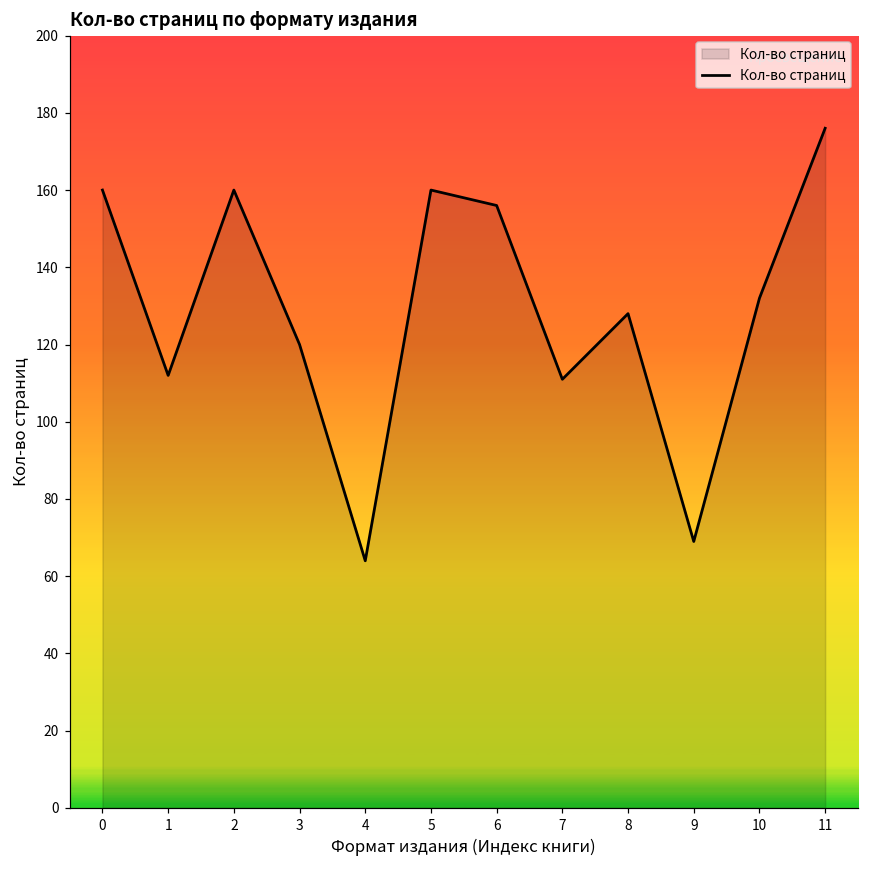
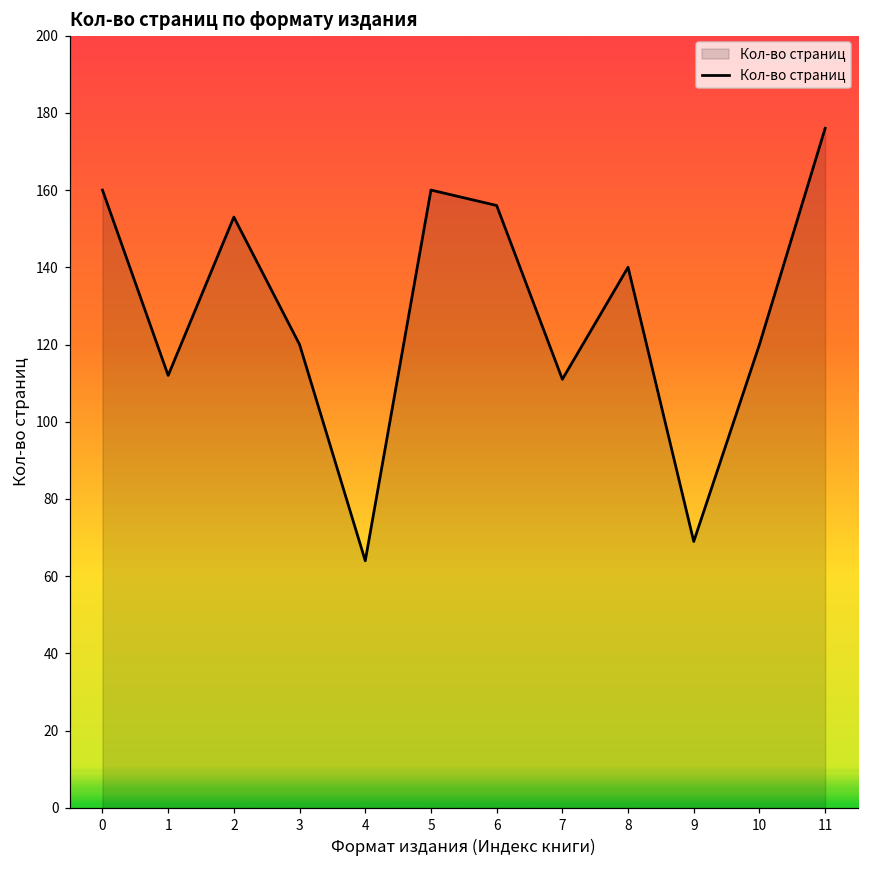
  {
    "0": 160,
    "1": 112,
-   "2": 160,
+   "2": 153,
    "3": 120,
    "4": 64,
    "5": 160,
    "6": 156,
    "7": 111,
-   "8": 128,
+   "8": 140,
    "9": 69,
-   "10": 132,
+   "10": 120,
    "11": 176
  }
